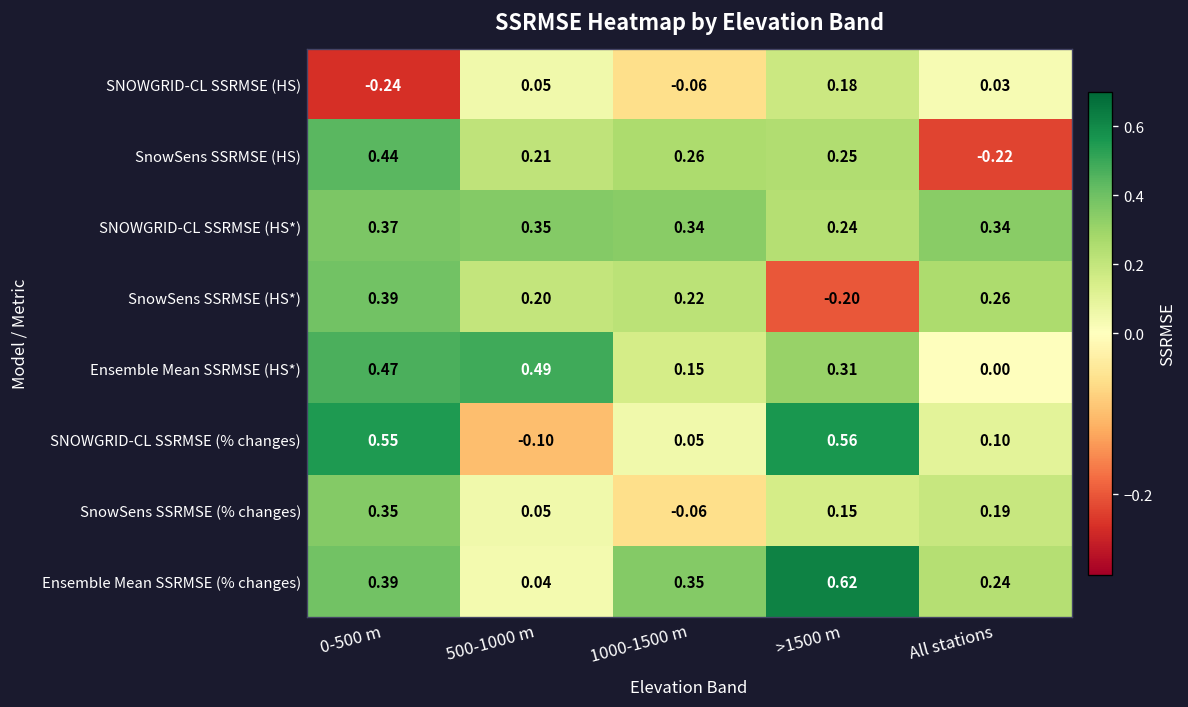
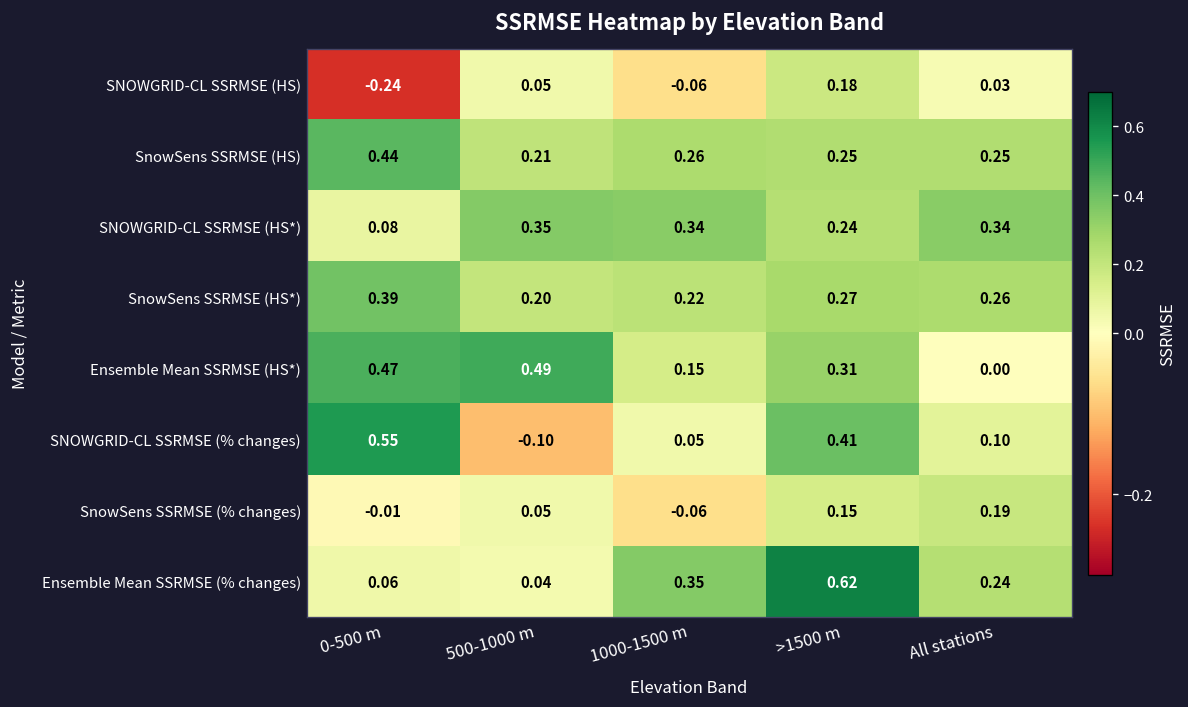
  {
    "SNOWGRID-CL SSRMSE (HS)": {
      "0-500 m": -0.24,
      "500-1000 m": 0.05,
      "1000-1500 m": -0.06,
      ">1500 m": 0.18,
      "All stations": 0.03
    },
    "SnowSens SSRMSE (HS)": {
      "0-500 m": 0.44,
      "500-1000 m": 0.21,
      "1000-1500 m": 0.26,
      ">1500 m": 0.25,
-     "All stations": -0.22
+     "All stations": 0.25
    },
    "SNOWGRID-CL SSRMSE (HS*)": {
-     "0-500 m": 0.37,
+     "0-500 m": 0.08,
      "500-1000 m": 0.35,
      "1000-1500 m": 0.34,
      ">1500 m": 0.24,
      "All stations": 0.34
    },
    "SnowSens SSRMSE (HS*)": {
      "0-500 m": 0.39,
      "500-1000 m": 0.20,
      "1000-1500 m": 0.22,
-     ">1500 m": -0.20,
+     ">1500 m": 0.27,
      "All stations": 0.26
    },
    "Ensemble Mean SSRMSE (HS*)": {
      "0-500 m": 0.47,
      "500-1000 m": 0.49,
      "1000-1500 m": 0.15,
      ">1500 m": 0.31,
      "All stations": 0.00
    },
    "SNOWGRID-CL SSRMSE (% changes)": {
      "0-500 m": 0.55,
      "500-1000 m": -0.10,
      "1000-1500 m": 0.05,
-     ">1500 m": 0.56,
+     ">1500 m": 0.41,
      "All stations": 0.10
    },
    "SnowSens SSRMSE (% changes)": {
-     "0-500 m": 0.35,
+     "0-500 m": -0.01,
      "500-1000 m": 0.05,
      "1000-1500 m": -0.06,
      ">1500 m": 0.15,
      "All stations": 0.19
    },
    "Ensemble Mean SSRMSE (% changes)": {
-     "0-500 m": 0.39,
+     "0-500 m": 0.06,
      "500-1000 m": 0.04,
      "1000-1500 m": 0.35,
      ">1500 m": 0.62,
      "All stations": 0.24
    }
  }
